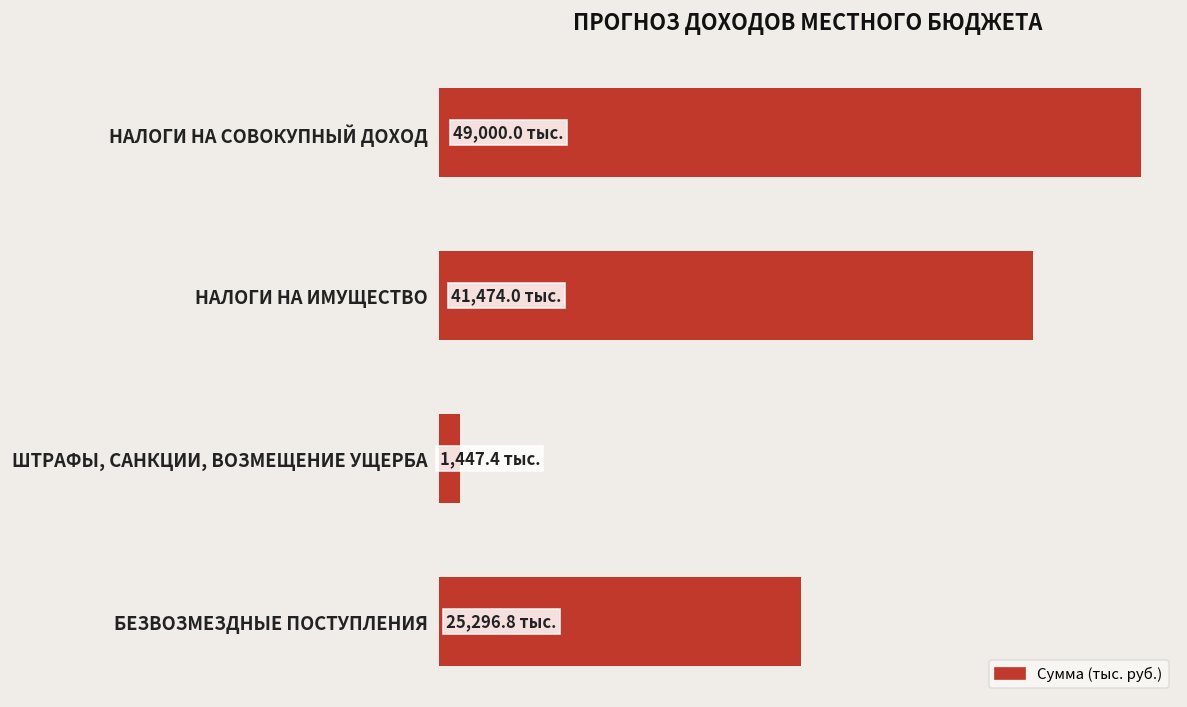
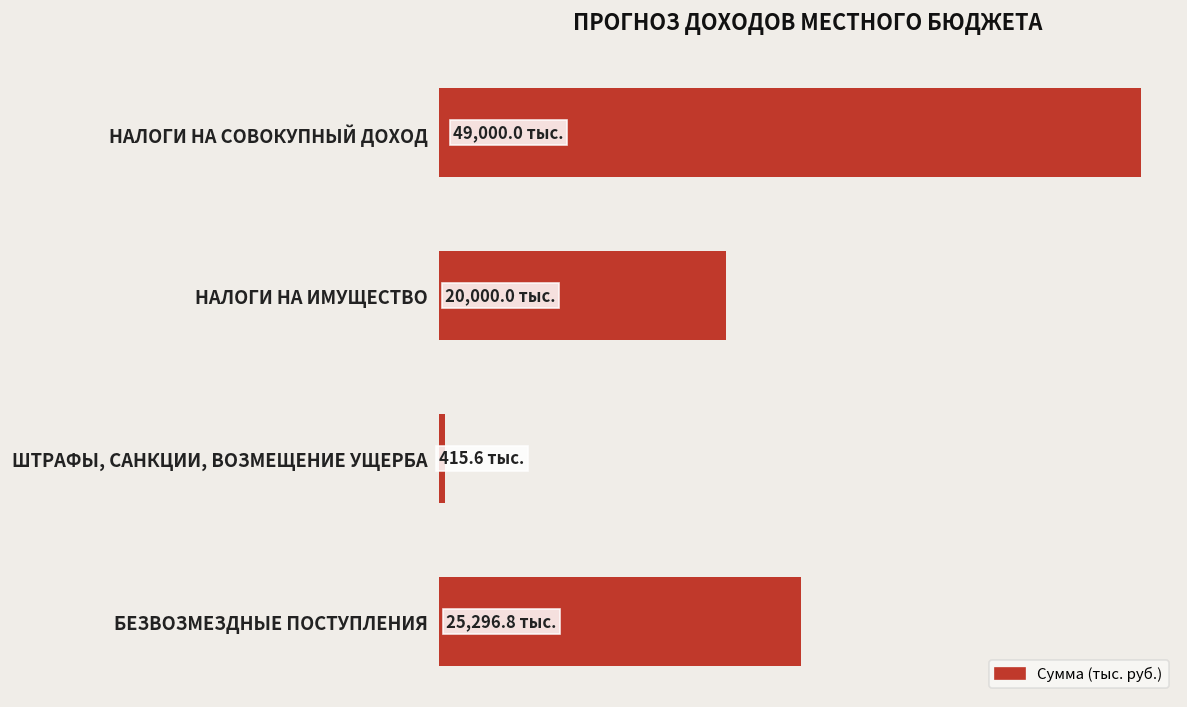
  {
-   "НАЛОГИ НА ИМУЩЕСТВО": "41,474.0",
-   "ШТРАФЫ, САНКЦИИ, ВОЗМЕЩЕНИЕ УЩЕРБА": "1,447.4"
+   "НАЛОГИ НА ИМУЩЕСТВО": "20,000.0",
+   "ШТРАФЫ, САНКЦИИ, ВОЗМЕЩЕНИЕ УЩЕРБА": "415.6"
  }
